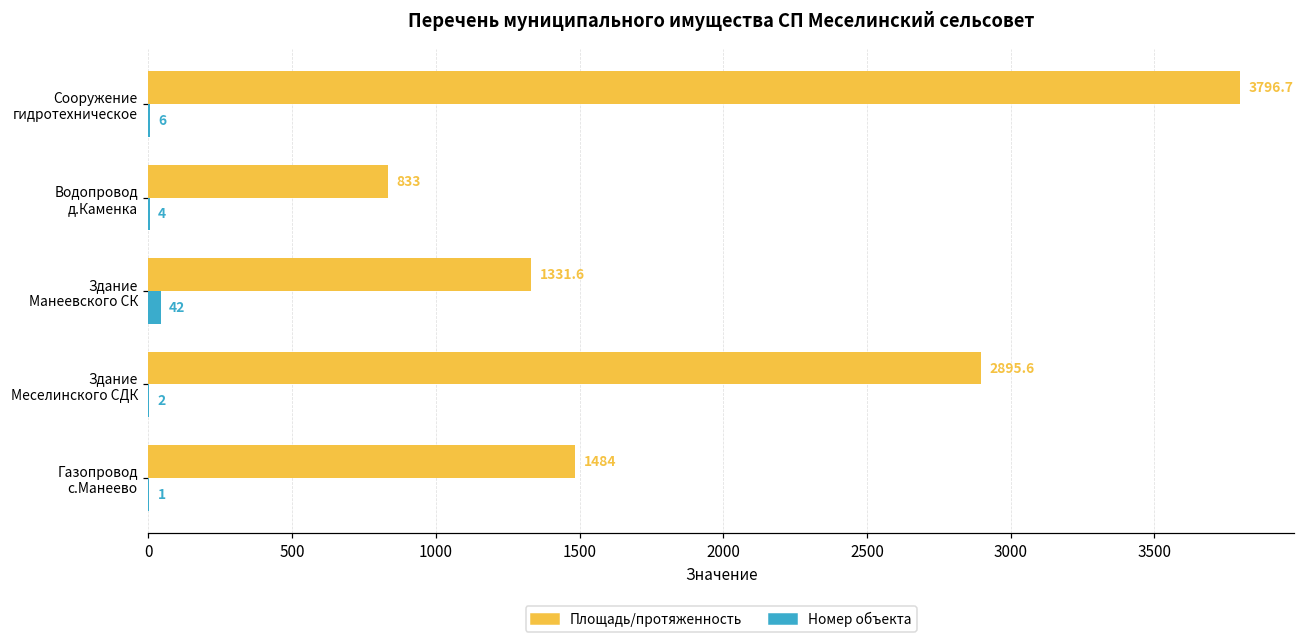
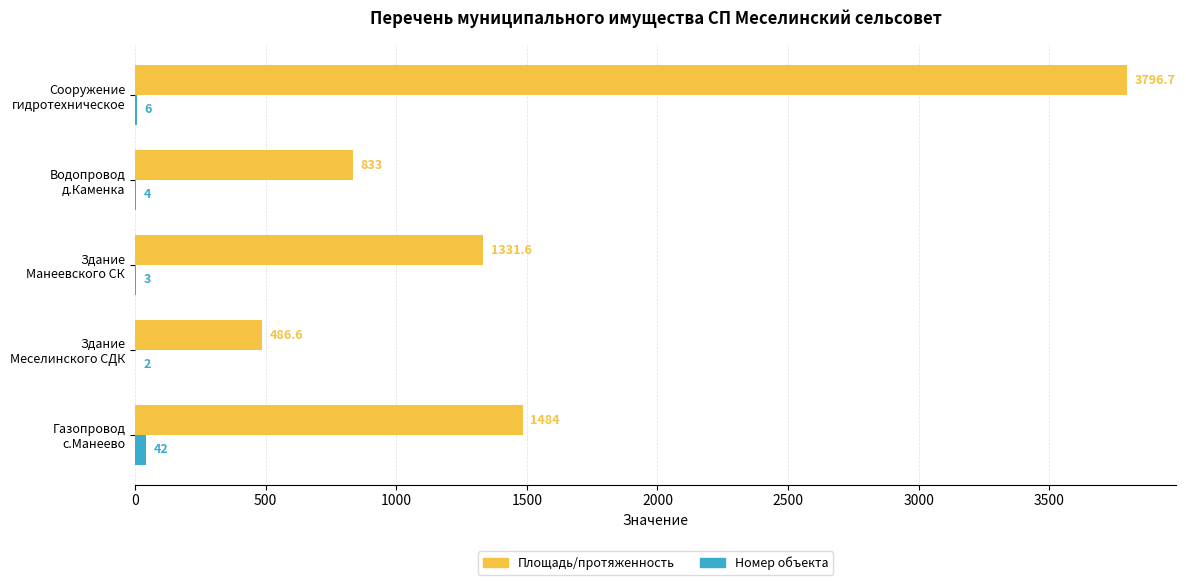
  {
    "Площадь/протяженность": {
      "Сооружение гидротехническое": 3796.7,
      "Водопровод д.Каменка": 833,
      "Здание Манеевского СК": 1331.6,
-     "Здание Меселинского СДК": 2895.6,
+     "Здание Меселинского СДК": 486.6,
      "Газопровод с.Манеево": 1484
    },
    "Номер объекта": {
      "Сооружение гидротехническое": 6,
      "Водопровод д.Каменка": 4,
-     "Здание Манеевского СК": 42,
+     "Здание Манеевского СК": 3,
      "Здание Меселинского СДК": 2,
-     "Газопровод с.Манеево": 1
+     "Газопровод с.Манеево": 42
    }
  }
